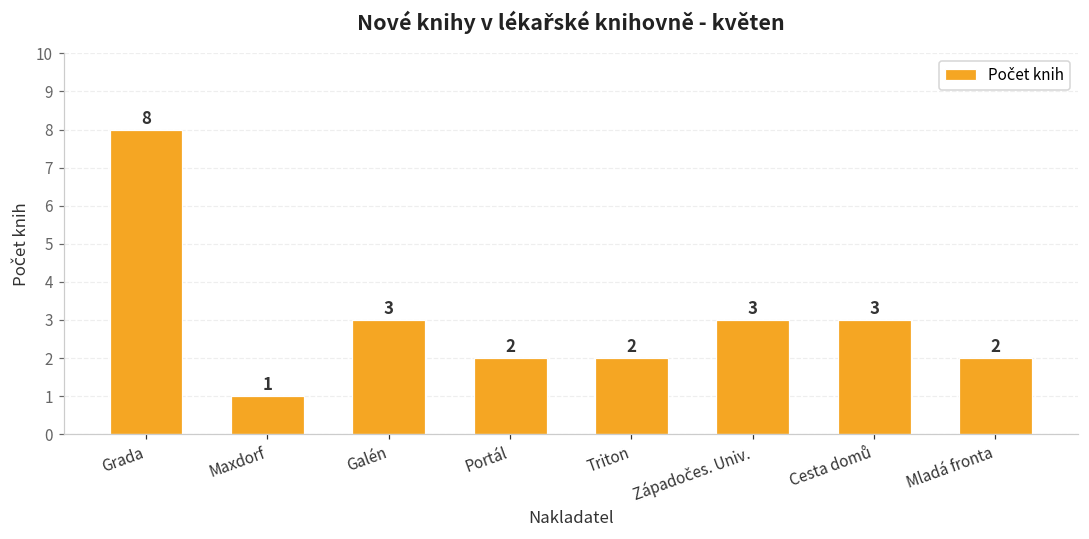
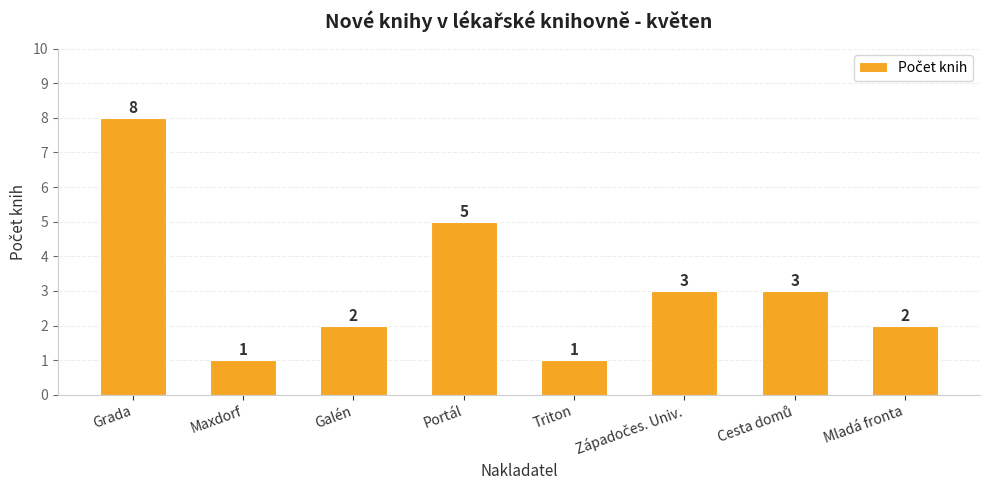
  {
    "Grada": 8,
    "Maxdorf": 1,
-   "Galén": 3,
-   "Portál": 2,
-   "Triton": 2,
+   "Galén": 2,
+   "Portál": 5,
+   "Triton": 1,
    "Západočes. Univ.": 3,
    "Cesta domů": 3,
    "Mladá fronta": 2
  }
